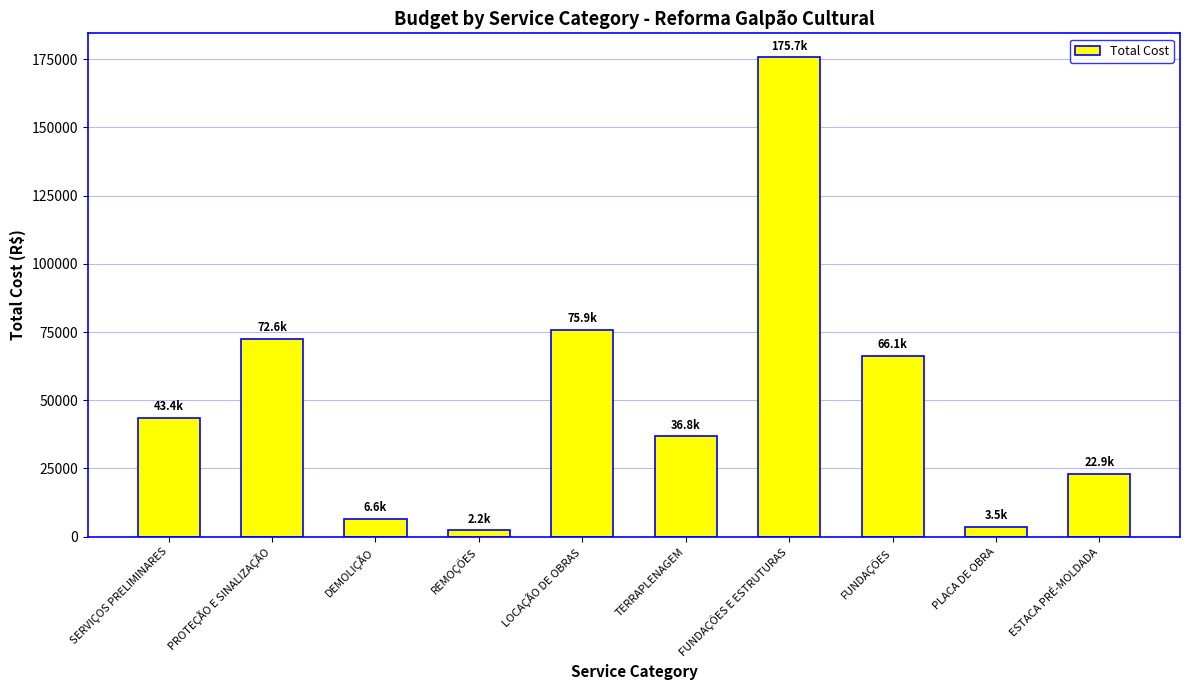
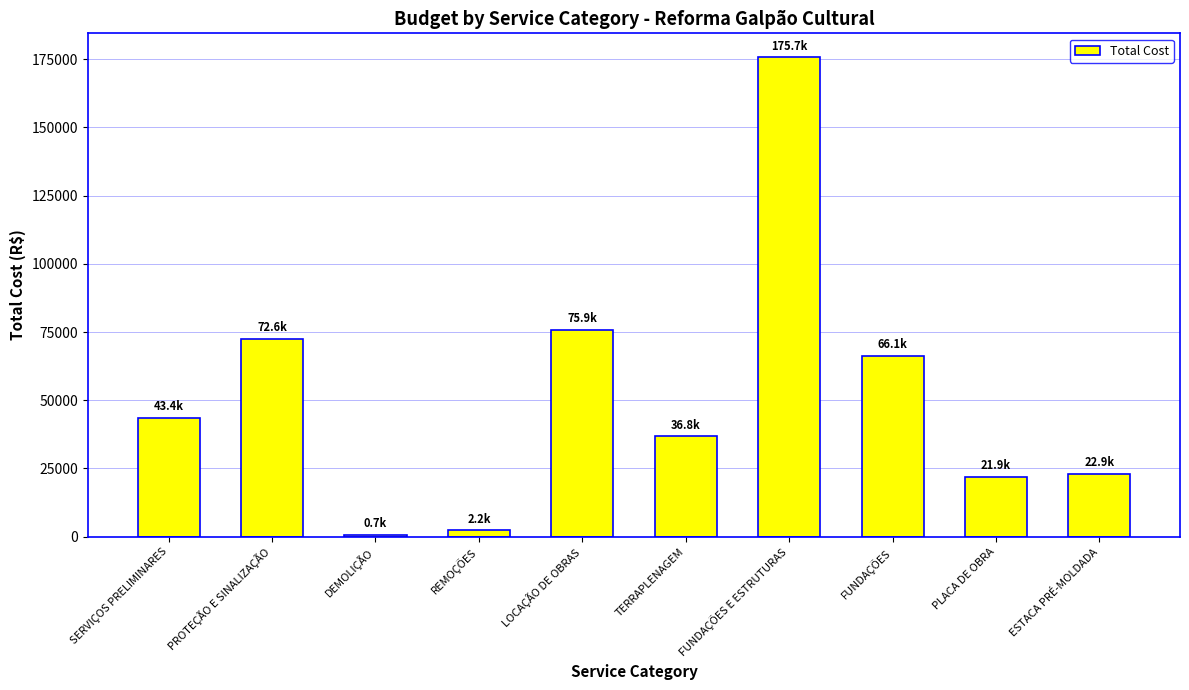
  {
    "SERVIÇOS PRELIMINARES": "43.4k",
    "PROTEÇÃO E SINALIZAÇÃO": "72.6k",
-   "DEMOLIÇÃO": "6.6k",
+   "DEMOLIÇÃO": "0.7k",
    "REMOÇÕES": "2.2k",
    "LOCAÇÃO DE OBRAS": "75.9k",
    "TERRAPLENAGEM": "36.8k",
    "FUNDAÇÕES E ESTRUTURAS": "175.7k",
    "FUNDAÇÕES": "66.1k",
-   "PLACA DE OBRA": "3.5k",
+   "PLACA DE OBRA": "21.9k",
    "ESTACA PRÉ-MOLDADA": "22.9k"
  }
